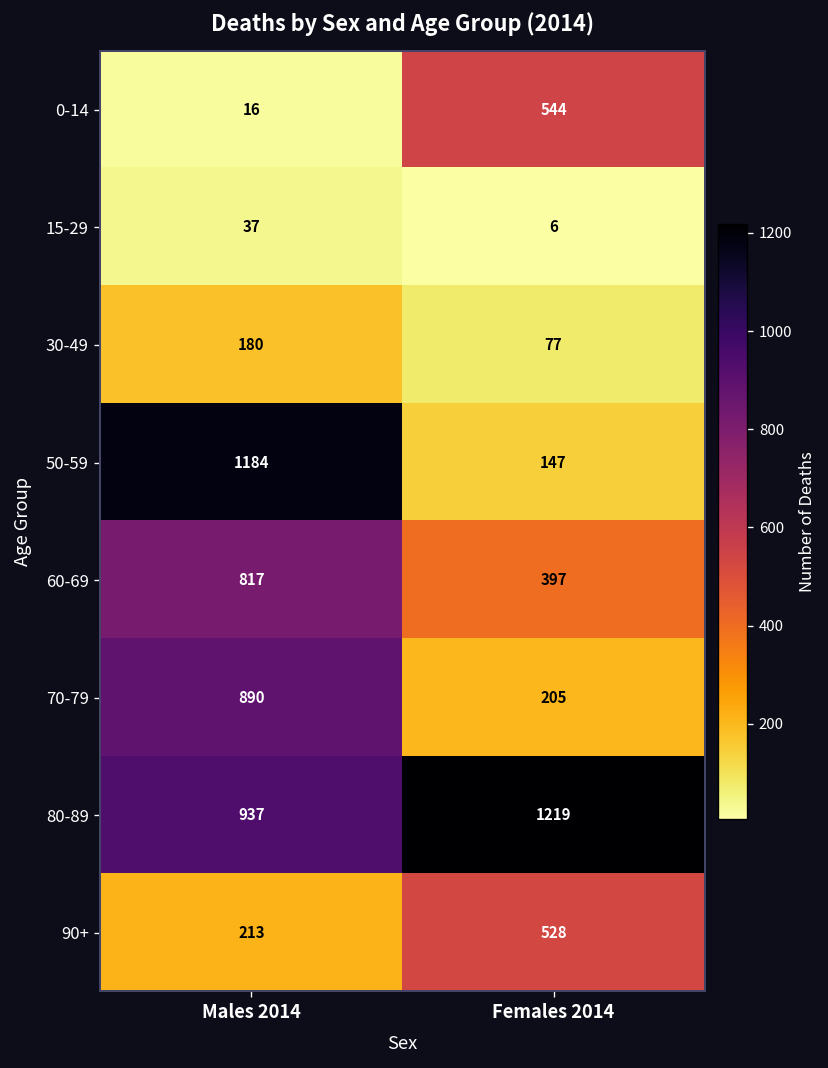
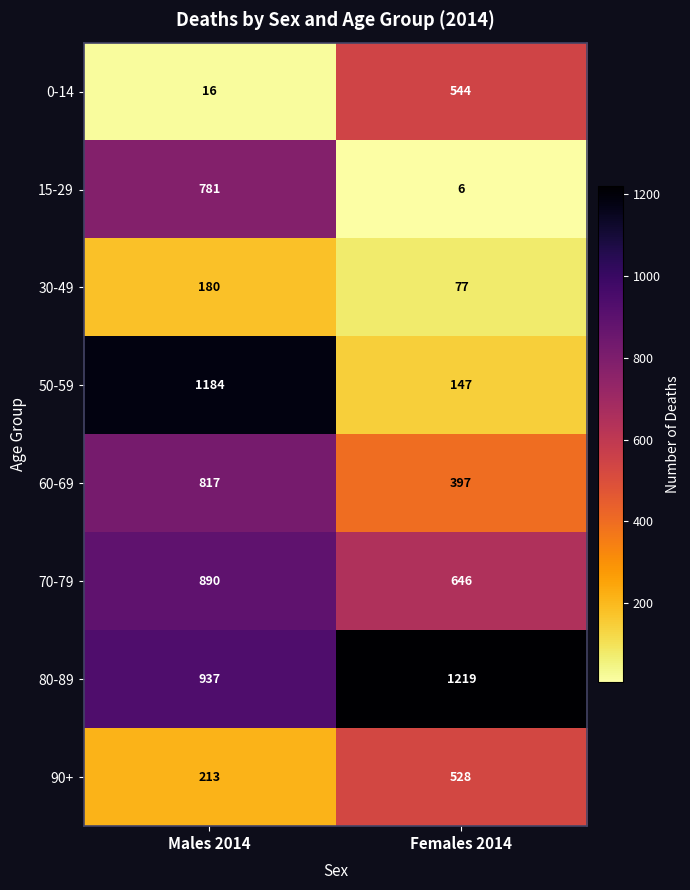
  {
    "0-14": {
      "Males 2014": 16,
      "Females 2014": 544
    },
    "15-29": {
-     "Males 2014": 37,
+     "Males 2014": 781,
      "Females 2014": 6
    },
    "30-49": {
      "Males 2014": 180,
      "Females 2014": 77
    },
    "50-59": {
      "Males 2014": 1184,
      "Females 2014": 147
    },
    "60-69": {
      "Males 2014": 817,
      "Females 2014": 397
    },
    "70-79": {
      "Males 2014": 890,
-     "Females 2014": 205
+     "Females 2014": 646
    },
    "80-89": {
      "Males 2014": 937,
      "Females 2014": 1219
    },
    "90+": {
      "Males 2014": 213,
      "Females 2014": 528
    }
  }
